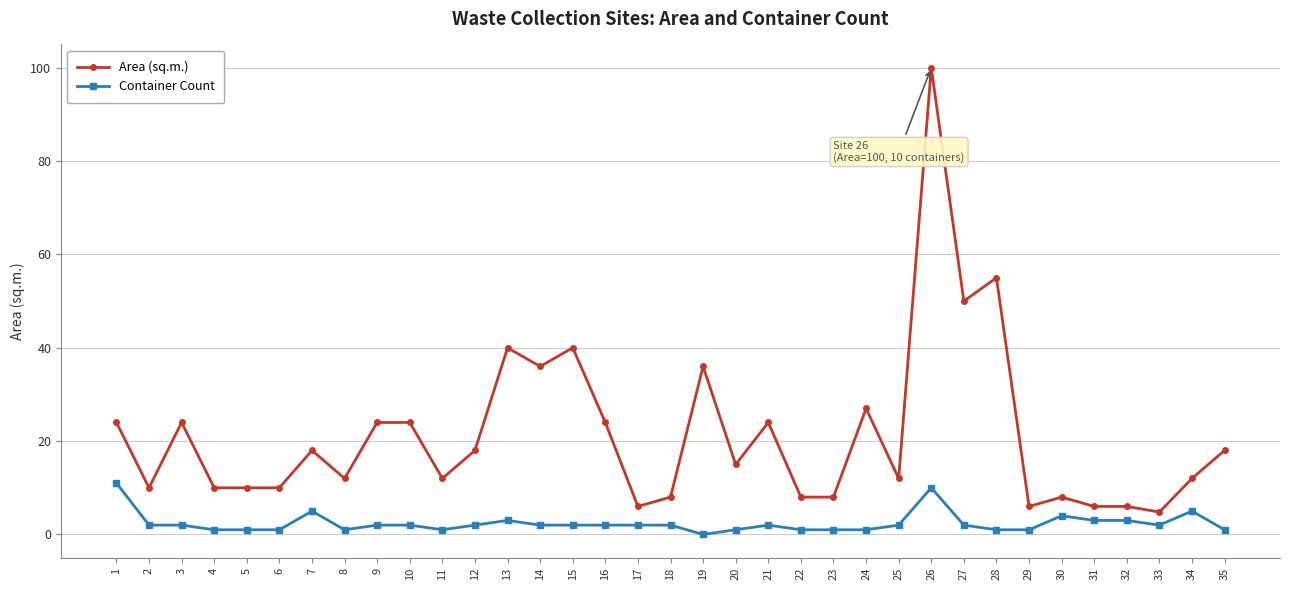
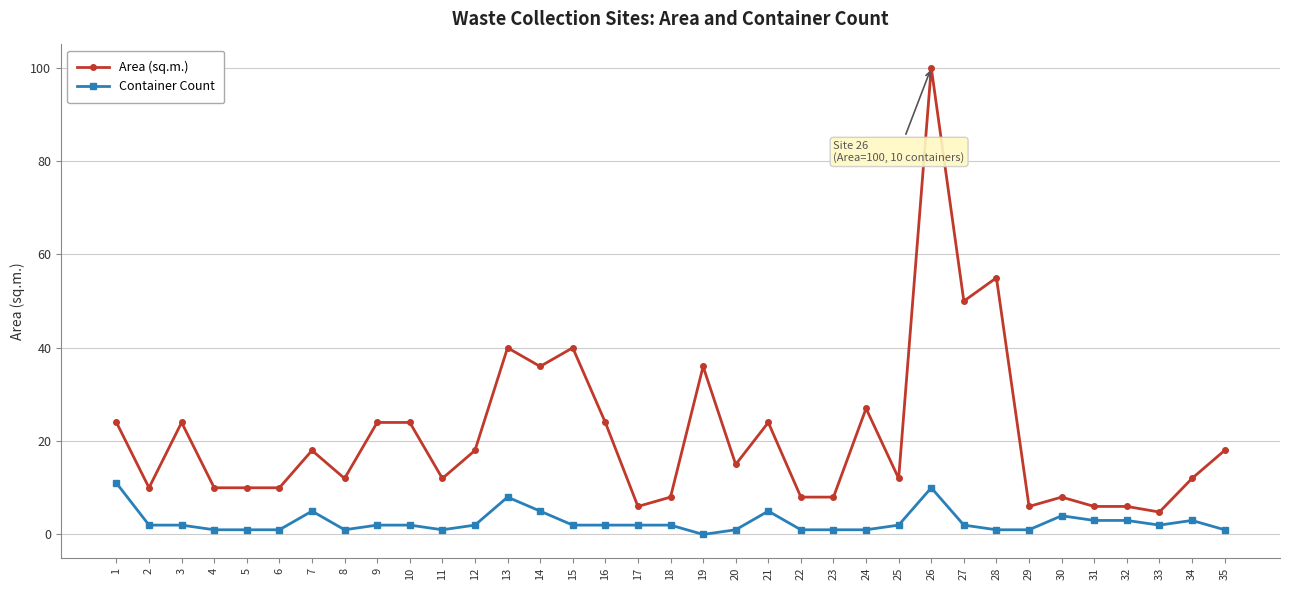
  {
    "Area (sq.m.)": {
      "1": 24,
      "2": 10,
      "3": 24,
      "4": 10,
      "5": 10,
      "6": 10,
      "7": 18,
      "8": 12,
      "9": 24,
      "10": 24,
      "11": 12,
      "12": 18,
      "13": 40,
      "14": 36,
      "15": 40,
      "16": 24,
      "17": 6,
      "18": 8,
      "19": 36,
      "20": 15,
      "21": 24,
      "22": 8,
      "23": 8,
      "24": 27,
      "25": 12,
      "27": 50,
      "28": 55,
      "29": 6,
      "30": 8,
      "31": 6,
      "32": 6,
      "33": 5,
      "34": 12,
      "35": 18
    },
    "Container Count": {
      "1": 11,
      "2": 2,
      "3": 2,
      "4": 1,
      "5": 1,
      "6": 1,
      "7": 5,
      "8": 1,
      "9": 2,
      "10": 2,
      "11": 1,
      "12": 2,
-     "13": 3,
-     "14": 2,
+     "13": 8,
+     "14": 5,
      "15": 2,
      "16": 2,
      "17": 2,
      "18": 2,
      "19": 0,
      "20": 1,
-     "21": 2,
+     "21": 5,
      "22": 1,
      "23": 1,
      "24": 1,
      "25": 2,
      "26": 10,
      "27": 2,
      "28": 1,
      "29": 1,
      "30": 4,
      "31": 3,
      "32": 3,
      "33": 2,
-     "34": 5,
+     "34": 3,
      "35": 1
    }
  }
